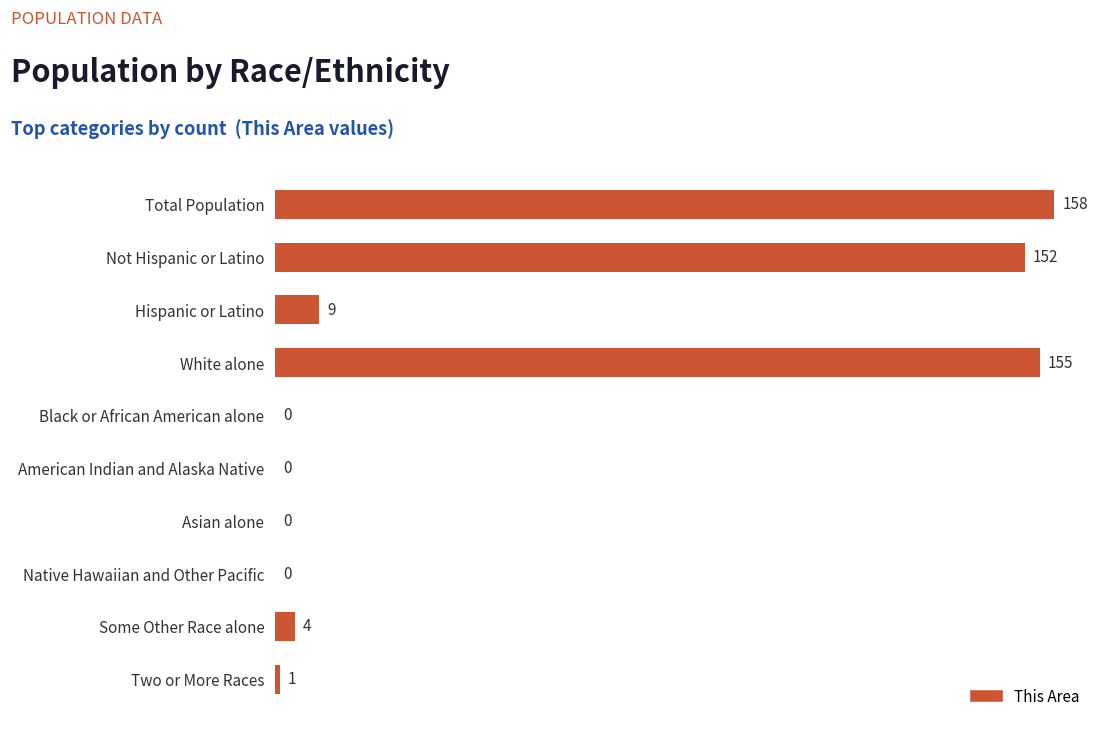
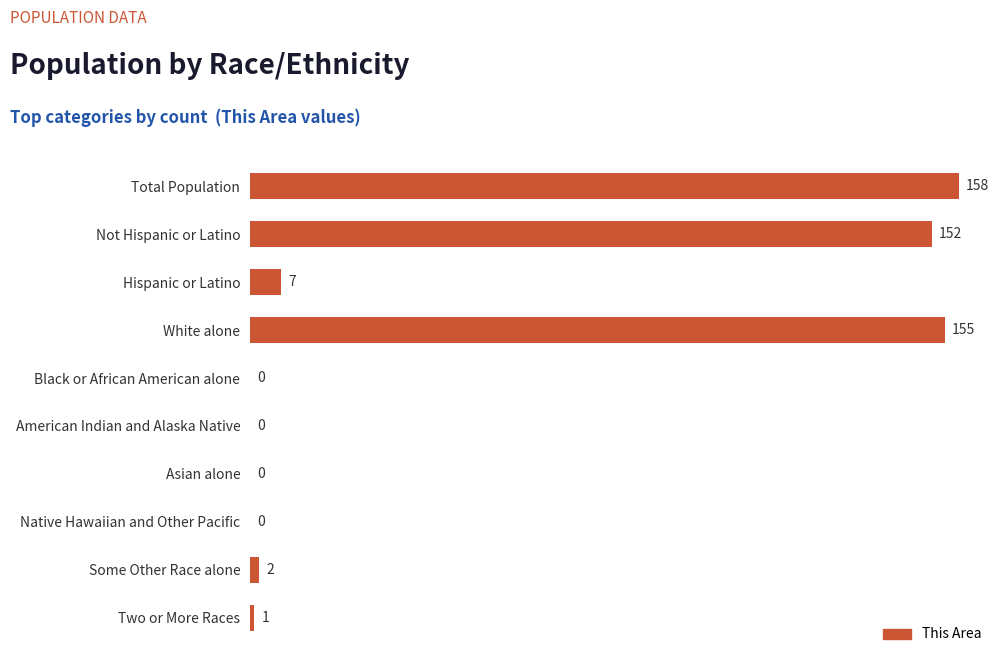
  {
    "Total Population": 158,
    "Not Hispanic or Latino": 152,
-   "Hispanic or Latino": 9,
+   "Hispanic or Latino": 7,
    "White alone": 155,
    "Black or African American alone": 0,
    "American Indian and Alaska Native": 0,
    "Asian alone": 0,
    "Native Hawaiian and Other Pacific": 0,
-   "Some Other Race alone": 4,
+   "Some Other Race alone": 2,
    "Two or More Races": 1
  }
